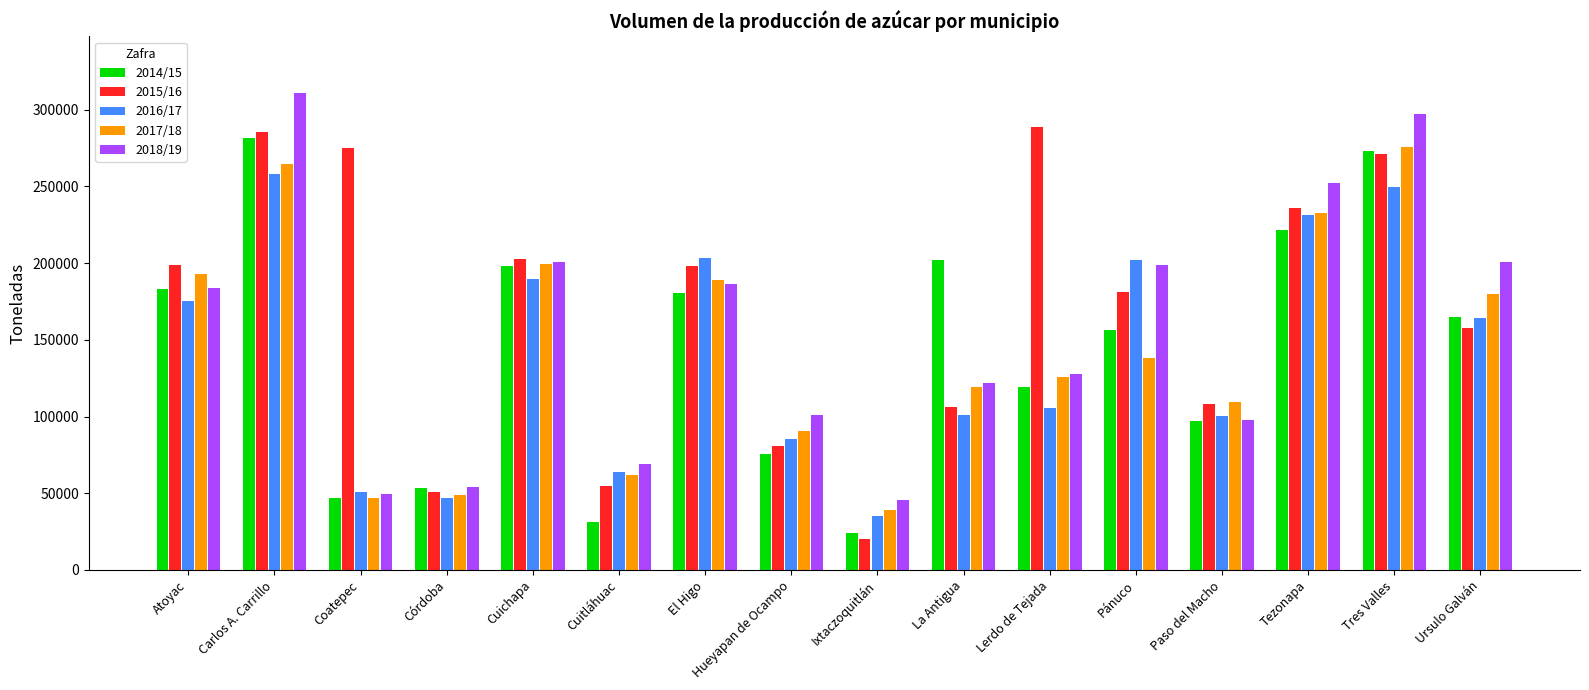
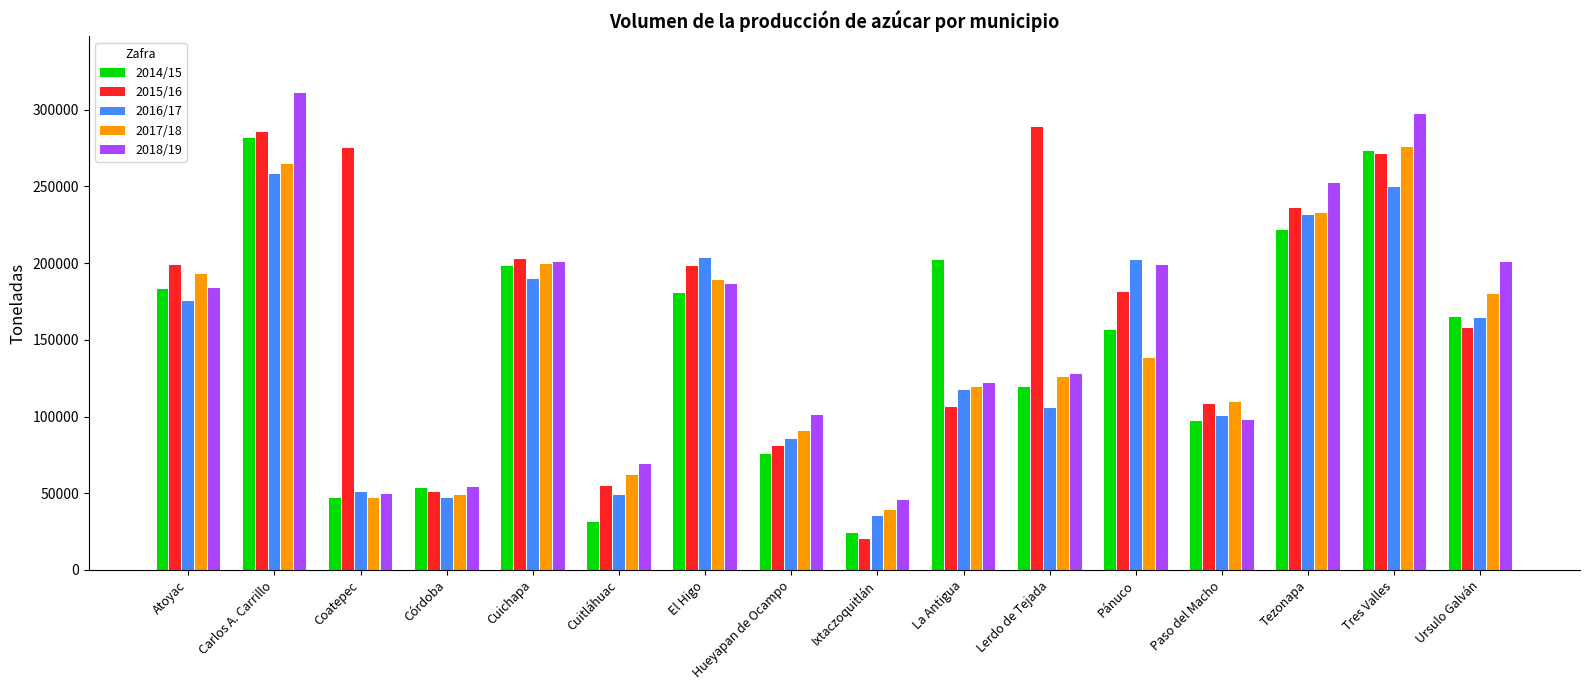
  {
    "2014/15": {
      "Atoyac": 183000,
      "Carlos A. Carrillo": 282000,
      "Coatepec": 47000,
      "Córdoba": 53000,
      "Cuichapa": 198000,
      "Cuitláhuac": 31000,
      "El Higo": 181000,
      "Hueyapan de Ocampo": 76000,
      "Ixtaczoquitlán": 24000,
      "La Antigua": 202000,
      "Lerdo de Tejada": 119000,
      "Pánuco": 156000,
      "Paso del Macho": 97000,
      "Tezonapa": 222000,
      "Tres Valles": 273000,
      "Ursulo Galván": 165000
    },
    "2015/16": {
      "Atoyac": 199000,
      "Carlos A. Carrillo": 285000,
      "Coatepec": 275000,
      "Córdoba": 51000,
      "Cuichapa": 203000,
      "Cuitláhuac": 55000,
      "El Higo": 198000,
      "Hueyapan de Ocampo": 81000,
      "Ixtaczoquitlán": 20000,
      "La Antigua": 106000,
      "Lerdo de Tejada": 288000,
      "Pánuco": 181000,
      "Paso del Macho": 108000,
      "Tezonapa": 236000,
      "Tres Valles": 271000,
      "Ursulo Galván": 158000
    },
    "2016/17": {
      "Atoyac": 175000,
      "Carlos A. Carrillo": 258000,
      "Coatepec": 51000,
      "Córdoba": 47000,
      "Cuichapa": 190000,
-     "Cuitláhuac": 64000,
+     "Cuitláhuac": 49000,
      "El Higo": 203000,
      "Hueyapan de Ocampo": 85000,
      "Ixtaczoquitlán": 35000,
-     "La Antigua": 101000,
+     "La Antigua": 117000,
      "Lerdo de Tejada": 106000,
      "Pánuco": 202000,
      "Paso del Macho": 100000,
      "Tezonapa": 231000,
      "Tres Valles": 250000,
      "Ursulo Galván": 164000
    },
    "2017/18": {
      "Atoyac": 193000,
      "Carlos A. Carrillo": 265000,
      "Coatepec": 47000,
      "Córdoba": 49000,
      "Cuichapa": 200000,
      "Cuitláhuac": 62000,
      "El Higo": 189000,
      "Hueyapan de Ocampo": 91000,
      "Ixtaczoquitlán": 39000,
      "La Antigua": 119000,
      "Lerdo de Tejada": 126000,
      "Pánuco": 138000,
      "Paso del Macho": 109000,
      "Tezonapa": 232000,
      "Tres Valles": 275000,
      "Ursulo Galván": 180000
    },
    "2018/19": {
      "Atoyac": 184000,
      "Carlos A. Carrillo": 311000,
      "Coatepec": 50000,
      "Córdoba": 54000,
      "Cuichapa": 201000,
      "Cuitláhuac": 69000,
      "El Higo": 186000,
      "Hueyapan de Ocampo": 101000,
      "Ixtaczoquitlán": 46000,
      "La Antigua": 122000,
      "Lerdo de Tejada": 128000,
      "Pánuco": 198000,
      "Paso del Macho": 98000,
      "Tezonapa": 252000,
      "Tres Valles": 297000,
      "Ursulo Galván": 201000
    }
  }
